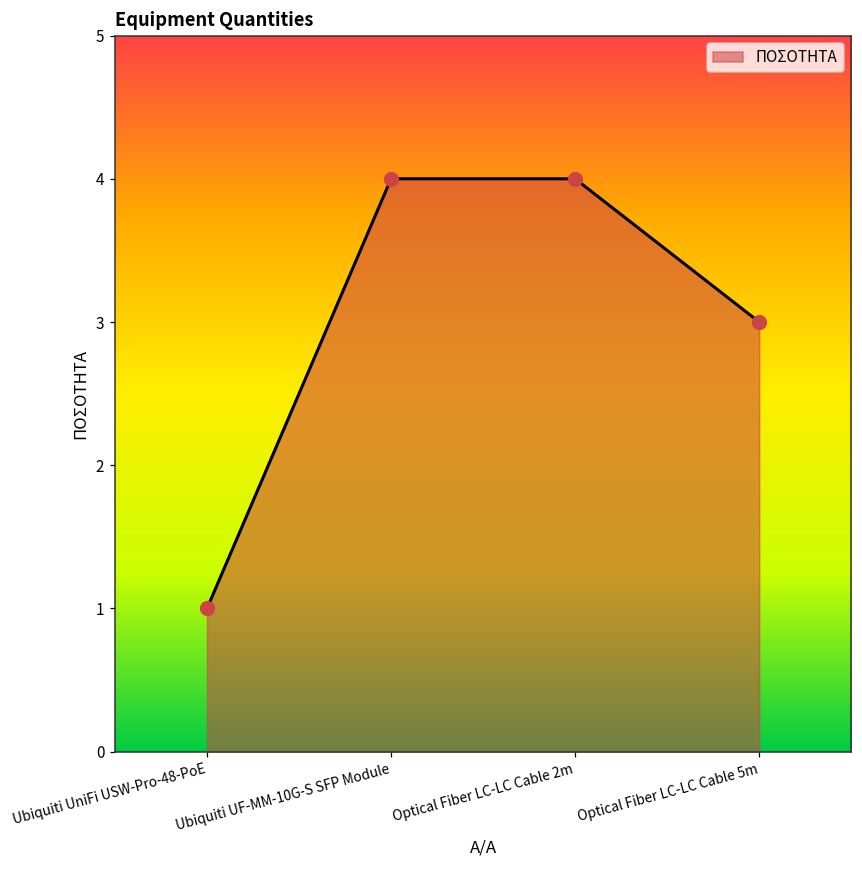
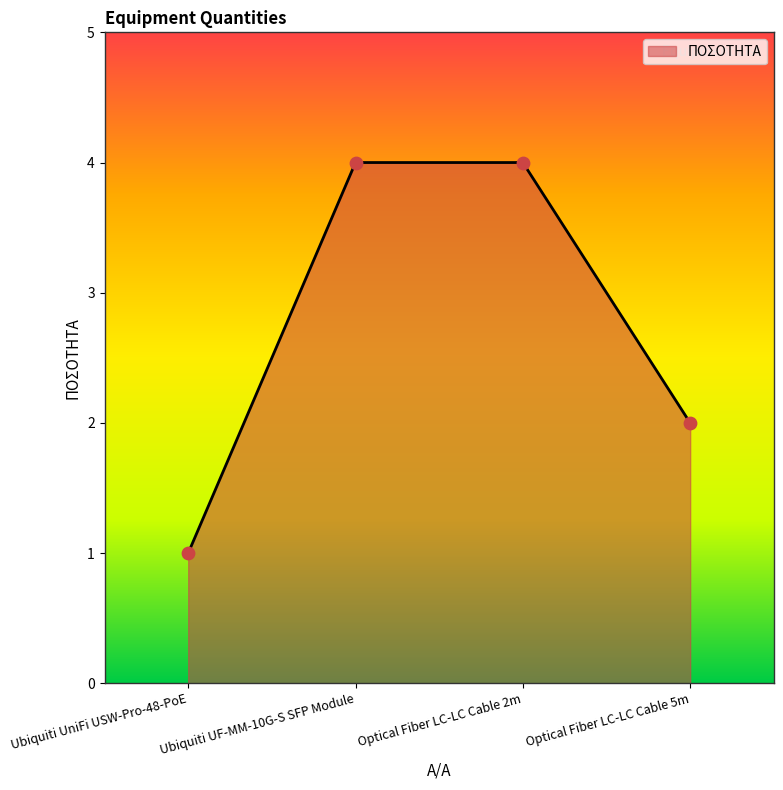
  {
    "Ubiquiti UniFi USW-Pro-48-PoE": 1,
    "Ubiquiti UF-MM-10G-S SFP Module": 4,
    "Optical Fiber LC-LC Cable 2m": 4,
-   "Optical Fiber LC-LC Cable 5m": 3
+   "Optical Fiber LC-LC Cable 5m": 2
  }
